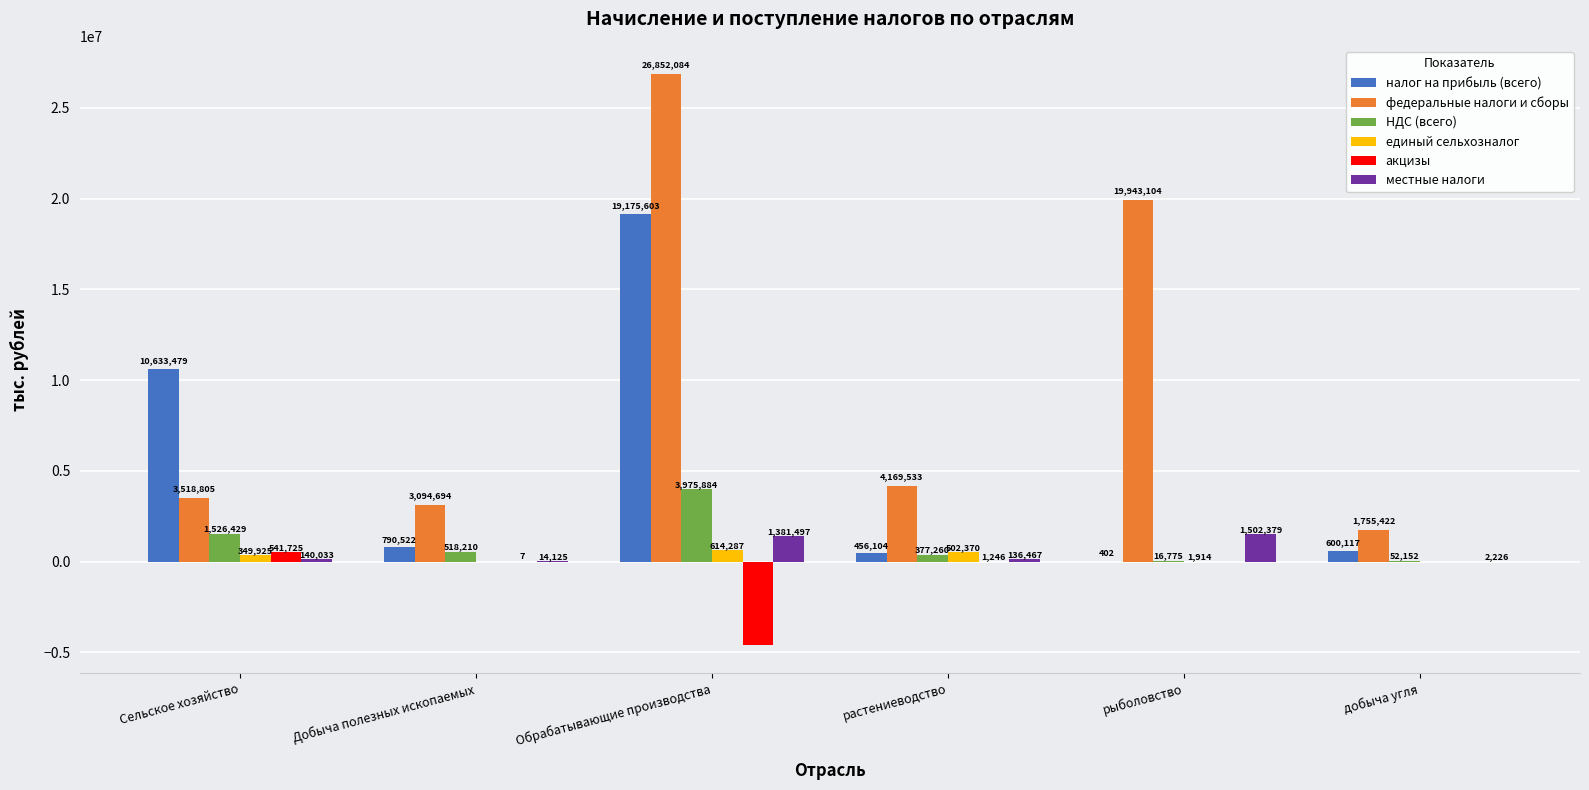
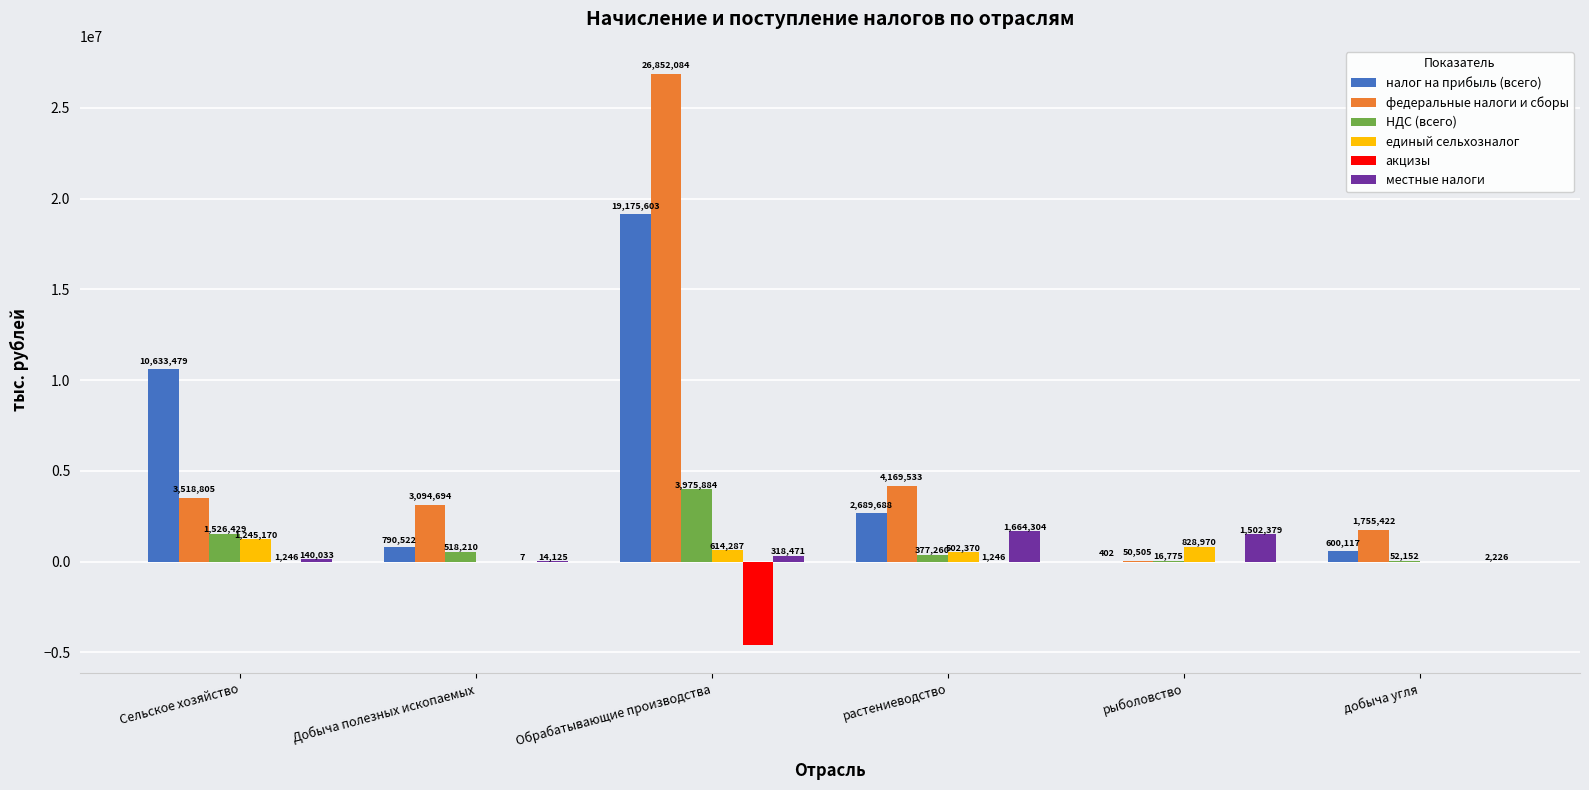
  {
    "налог на прибыль (всего)": {
      "Сельское хозяйство": "10,633,479",
      "Добыча полезных ископаемых": "790,522",
      "Обрабатывающие производства": "19,175,603",
-     "растениеводство": "456,104",
+     "растениеводство": "2,689,688",
      "рыболовство": "402",
      "добыча угля": "600,117"
    },
    "федеральные налоги и сборы": {
      "Сельское хозяйство": "3,518,805",
      "Добыча полезных ископаемых": "3,094,694",
      "Обрабатывающие производства": "26,852,084",
      "растениеводство": "4,169,533",
-     "рыболовство": "19,943,104",
+     "рыболовство": "50,505",
      "добыча угля": "1,755,422"
    },
    "НДС (всего)": {
      "Сельское хозяйство": "1,526,429",
      "Добыча полезных ископаемых": "518,210",
      "Обрабатывающие производства": "3,975,884",
      "растениеводство": "377,260",
      "рыболовство": "16,775",
      "добыча угля": "52,152"
    },
    "единый сельхозналог": {
-     "Сельское хозяйство": "349,925",
+     "Сельское хозяйство": "1,245,170",
      "Обрабатывающие производства": "614,287",
      "растениеводство": "502,370",
-     "рыболовство": "1,914"
+     "рыболовство": "828,970"
    },
    "акцизы": {
-     "Сельское хозяйство": "541,725",
+     "Сельское хозяйство": "1,246",
      "Добыча полезных ископаемых": "7",
      "растениеводство": "1,246"
    },
    "местные налоги": {
      "Сельское хозяйство": "140,033",
      "Добыча полезных ископаемых": "14,125",
-     "Обрабатывающие производства": "1,381,497",
-     "растениеводство": "136,467",
+     "Обрабатывающие производства": "318,471",
+     "растениеводство": "1,664,304",
      "рыболовство": "1,502,379",
      "добыча угля": "2,226"
    }
  }
